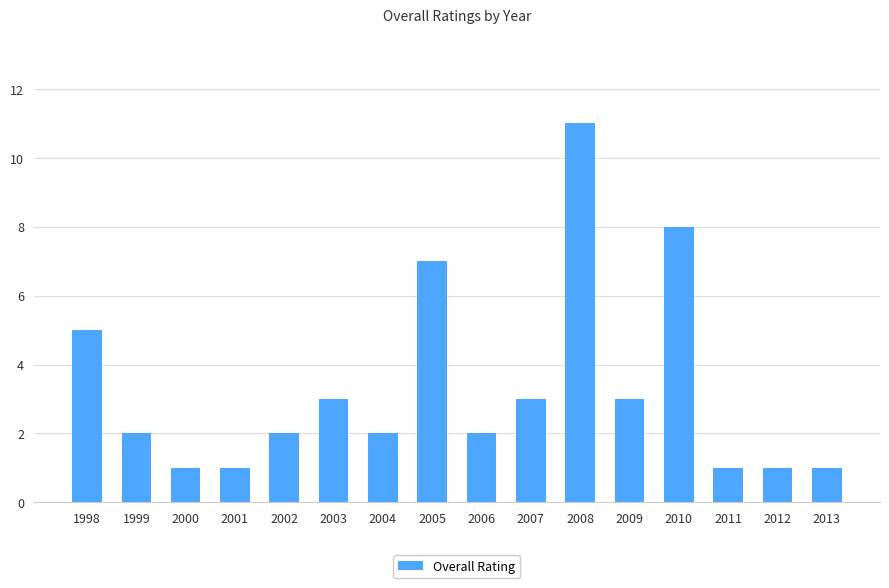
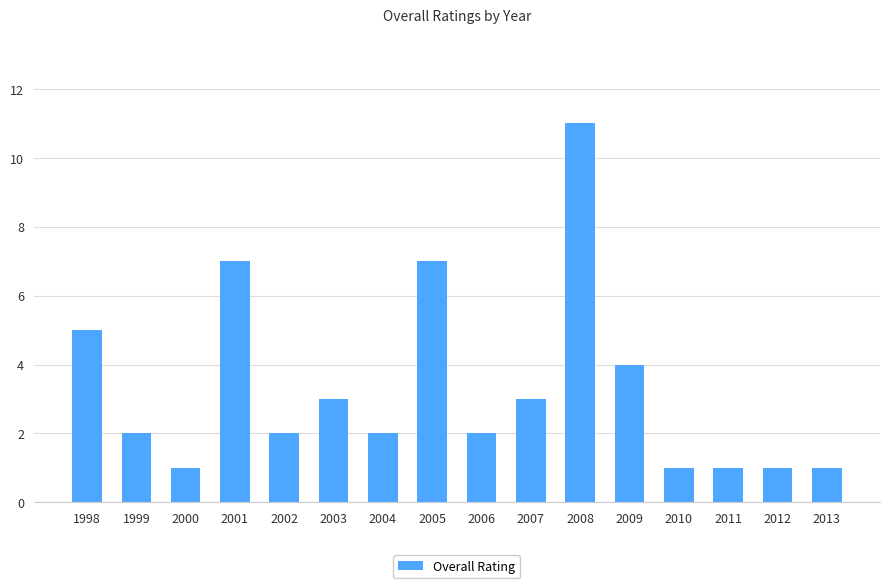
  {
    "1998": 5,
    "1999": 2,
    "2000": 1,
-   "2001": 1,
+   "2001": 7,
    "2002": 2,
    "2003": 3,
    "2004": 2,
    "2005": 7,
    "2006": 2,
    "2007": 3,
    "2008": 11,
-   "2009": 3,
-   "2010": 8,
+   "2009": 4,
+   "2010": 1,
    "2011": 1,
    "2012": 1,
    "2013": 1
  }
